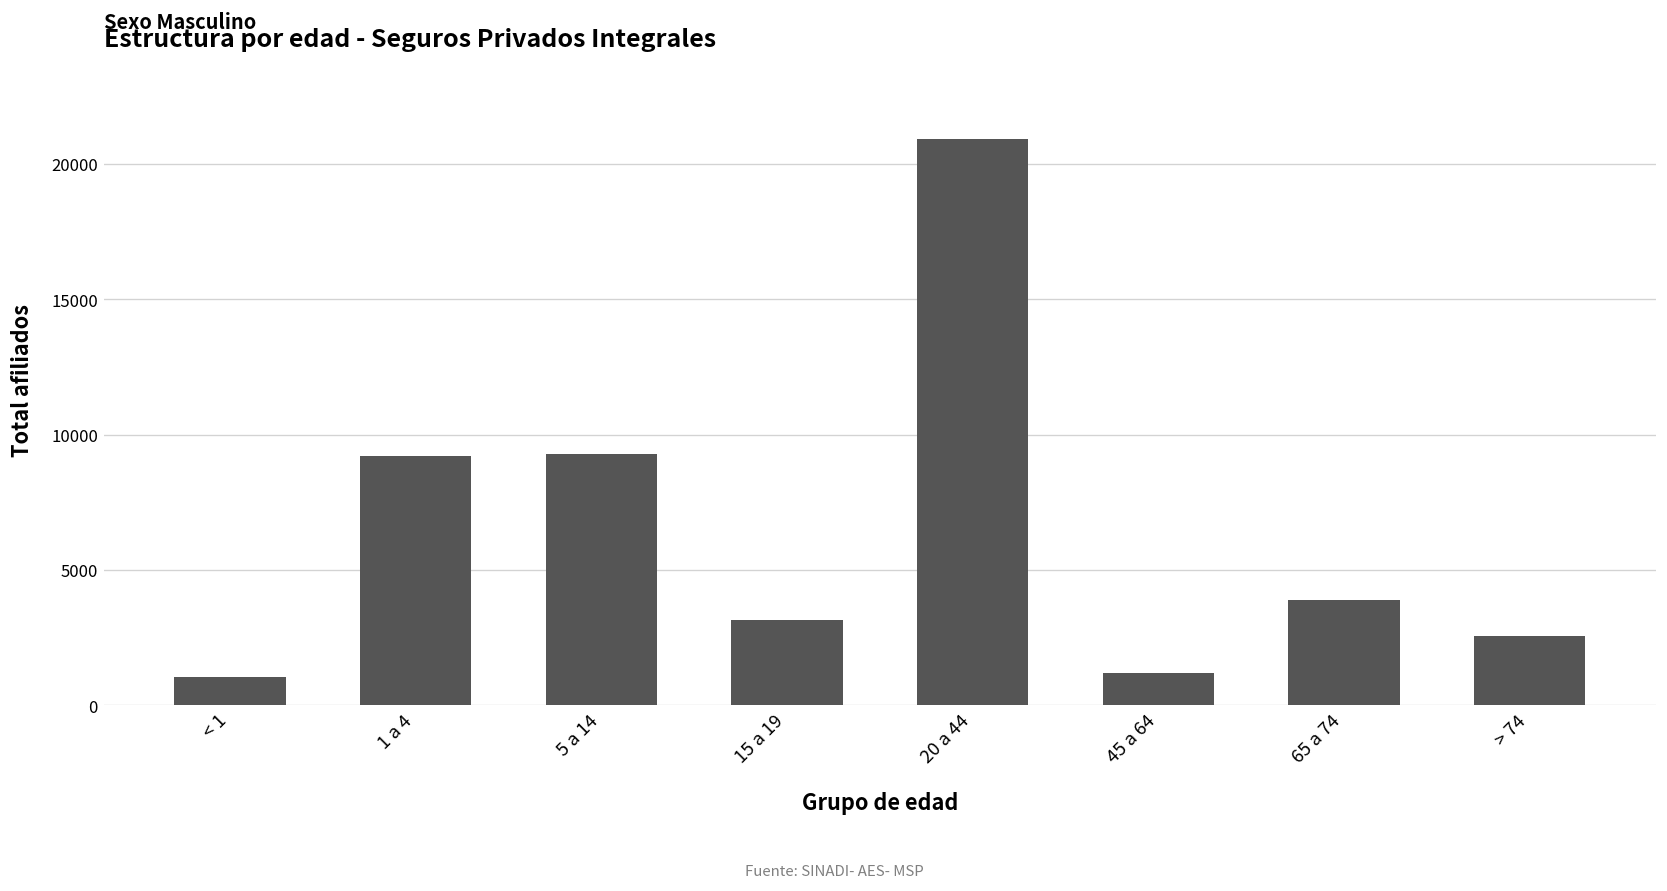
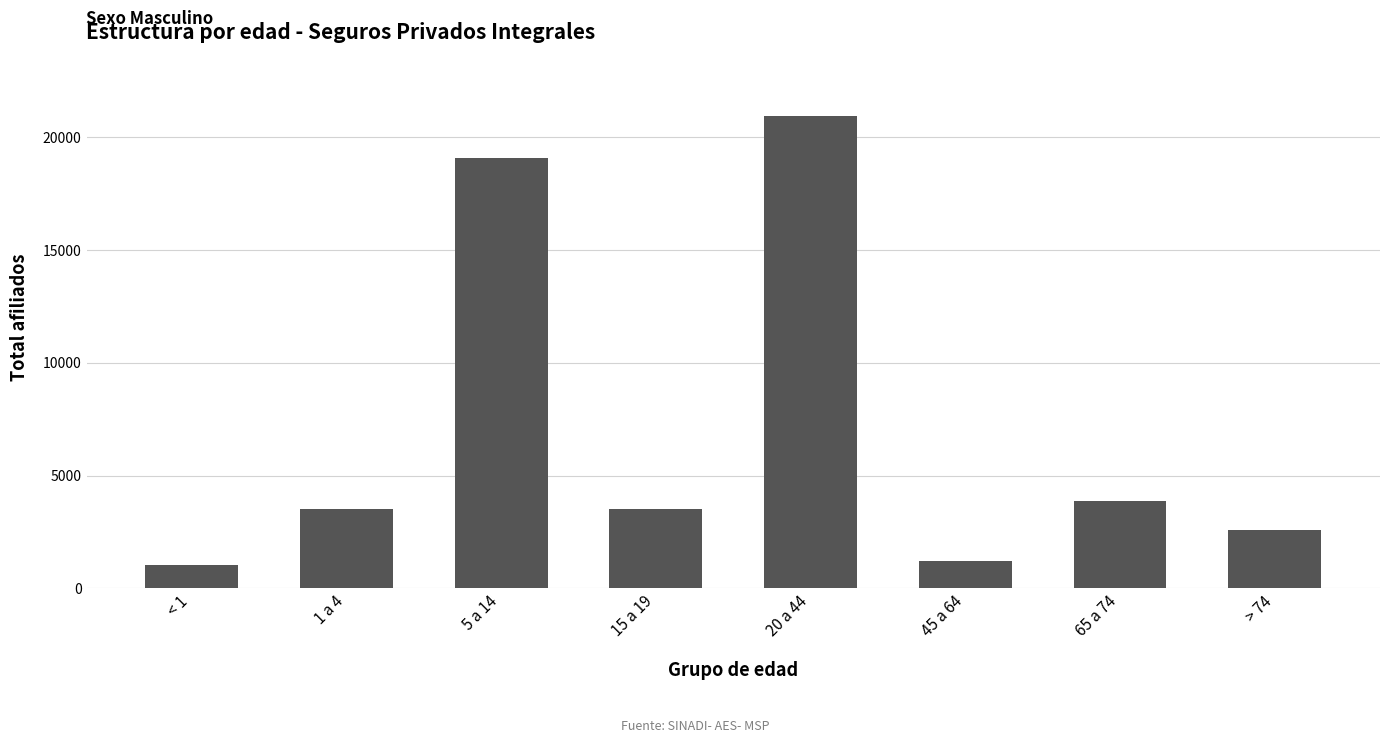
  {
    "< 1": 1100,
-   "1 a 4": 9200,
-   "5 a 14": 9300,
-   "15 a 19": 3100,
+   "1 a 4": 3500,
+   "5 a 14": 19100,
+   "15 a 19": 3500,
    "20 a 44": 20900,
    "45 a 64": 1200,
    "65 a 74": 3900,
    "> 74": 2600
  }
